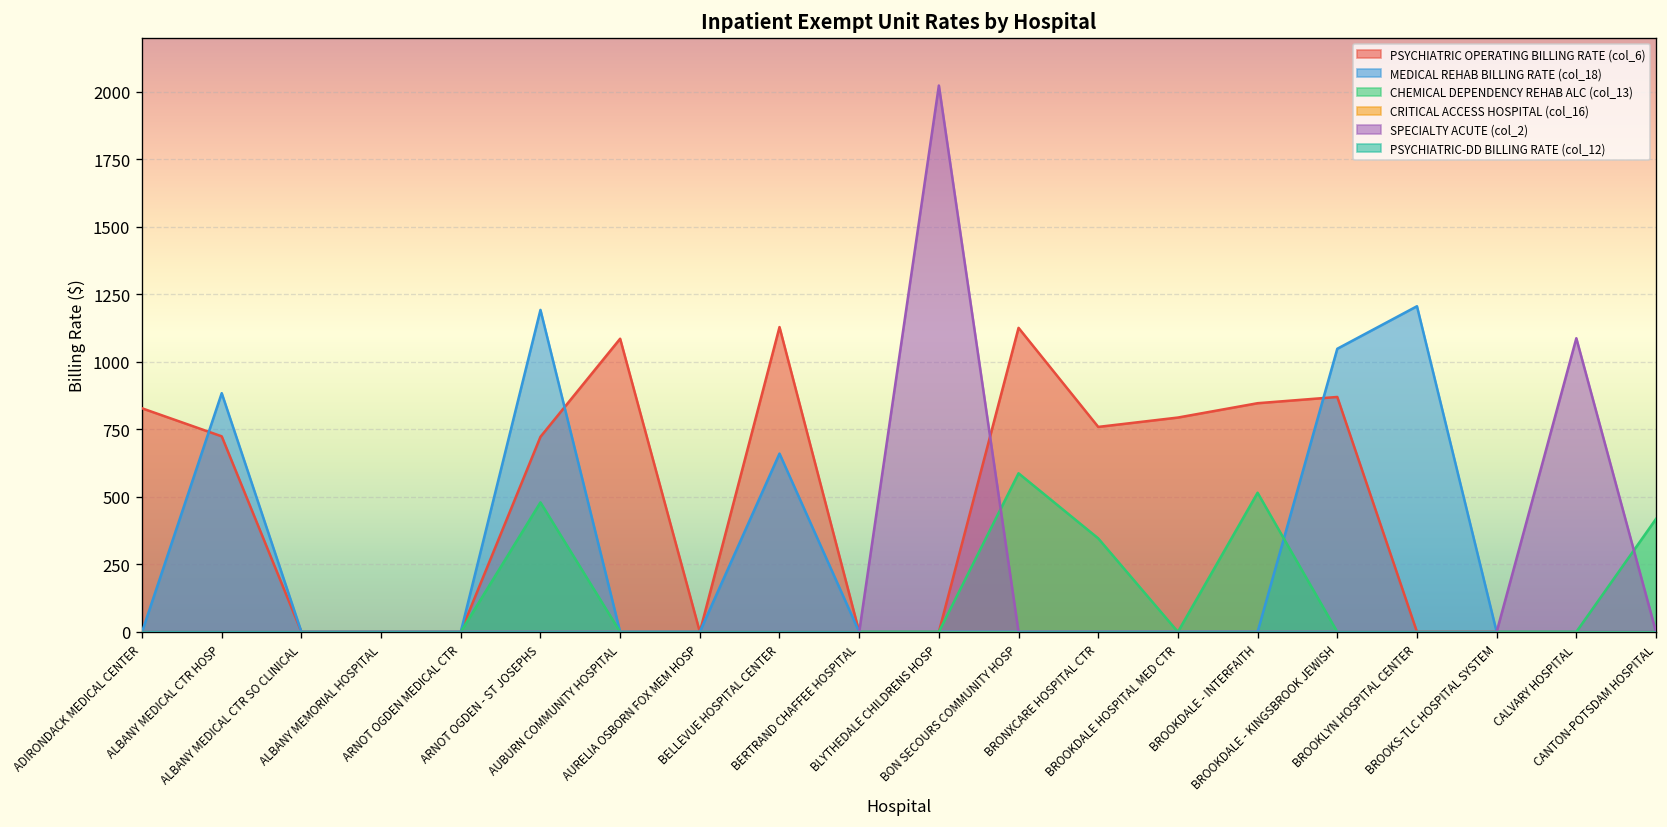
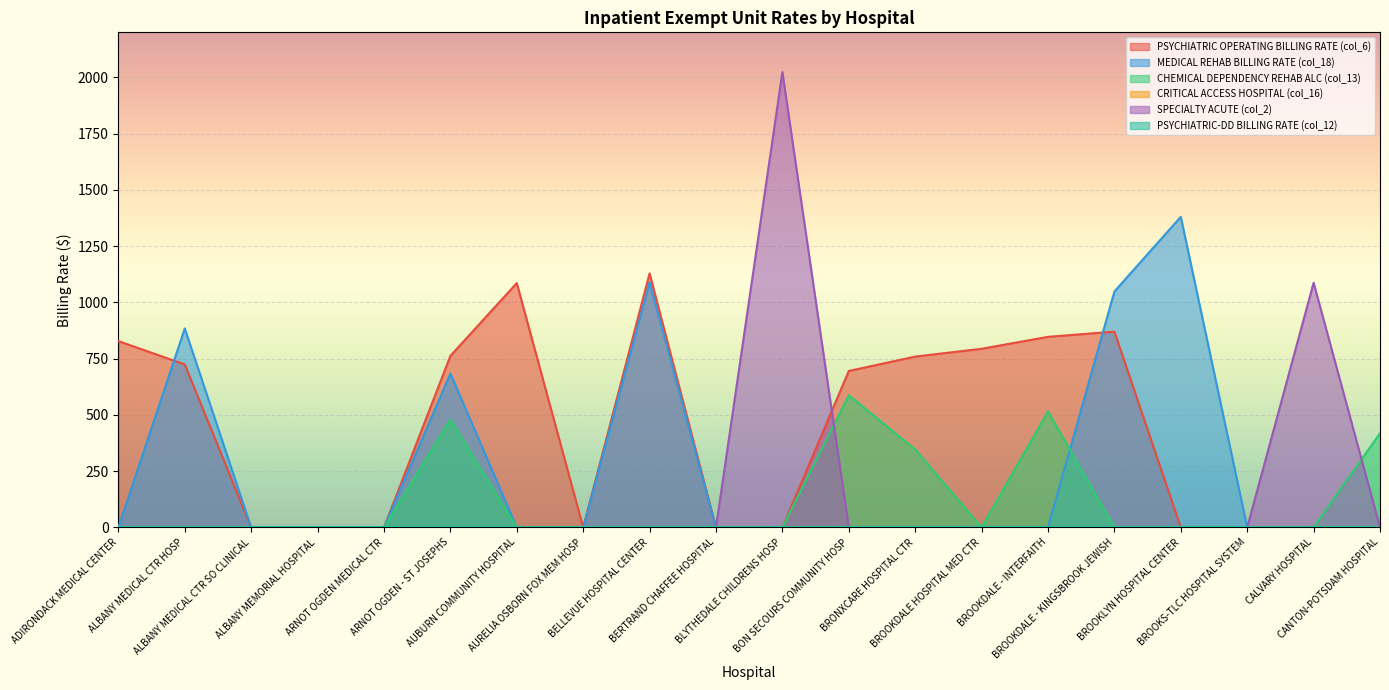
  {
    "PSYCHIATRIC OPERATING BILLING RATE (col_6)": {
      "ADIRONDACK MEDICAL CENTER": 830,
      "ALBANY MEDICAL CTR HOSP": 720,
-     "ARNOT OGDEN - ST JOSEPHS": 720,
+     "ARNOT OGDEN - ST JOSEPHS": 760,
      "AUBURN COMMUNITY HOSPITAL": 1090,
      "BELLEVUE HOSPITAL CENTER": 1130,
-     "BON SECOURS COMMUNITY HOSP": 1130,
+     "BON SECOURS COMMUNITY HOSP": 700,
      "BRONXCARE HOSPITAL CTR": 760,
      "BROOKDALE HOSPITAL MED CTR": 790,
      "BROOKDALE - INTERFAITH": 850,
      "BROOKDALE - KINGSBROOK JEWISH": 870
    },
    "MEDICAL REHAB BILLING RATE (col_18)": {
      "ALBANY MEDICAL CTR HOSP": 880,
-     "ARNOT OGDEN - ST JOSEPHS": 1190,
-     "BELLEVUE HOSPITAL CENTER": 660,
+     "ARNOT OGDEN - ST JOSEPHS": 680,
+     "BELLEVUE HOSPITAL CENTER": 1090,
      "BROOKDALE - KINGSBROOK JEWISH": 1050,
-     "BROOKLYN HOSPITAL CENTER": 1210
+     "BROOKLYN HOSPITAL CENTER": 1380
    },
    "SPECIALTY ACUTE (col_2)": {
      "BLYTHEDALE CHILDRENS HOSP": 2020,
      "CALVARY HOSPITAL": 1090
    }
  }
